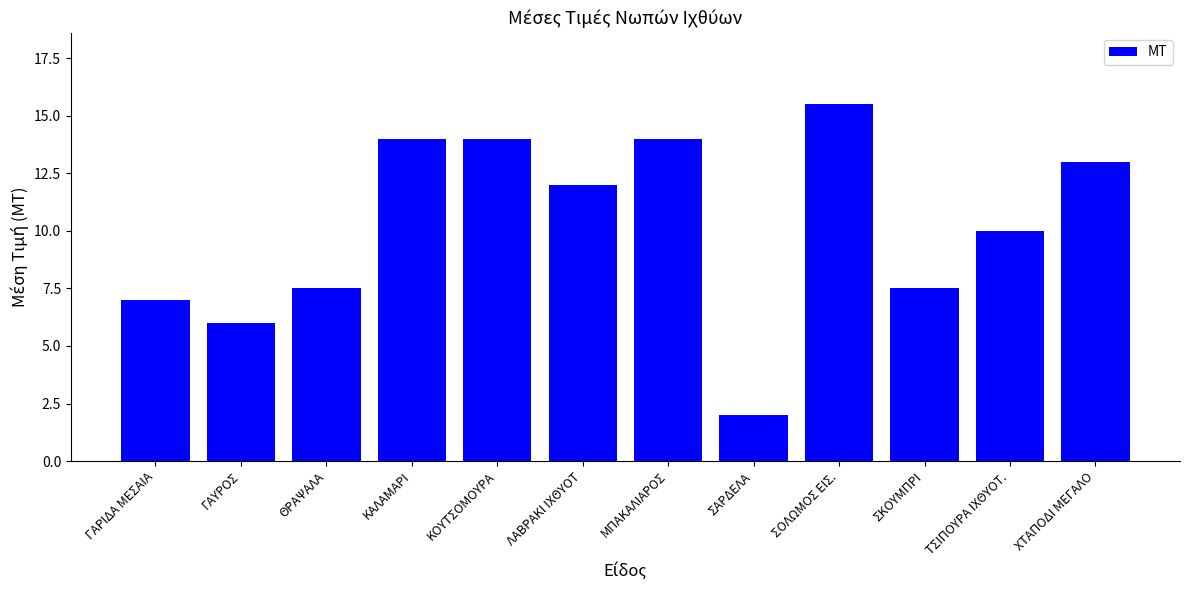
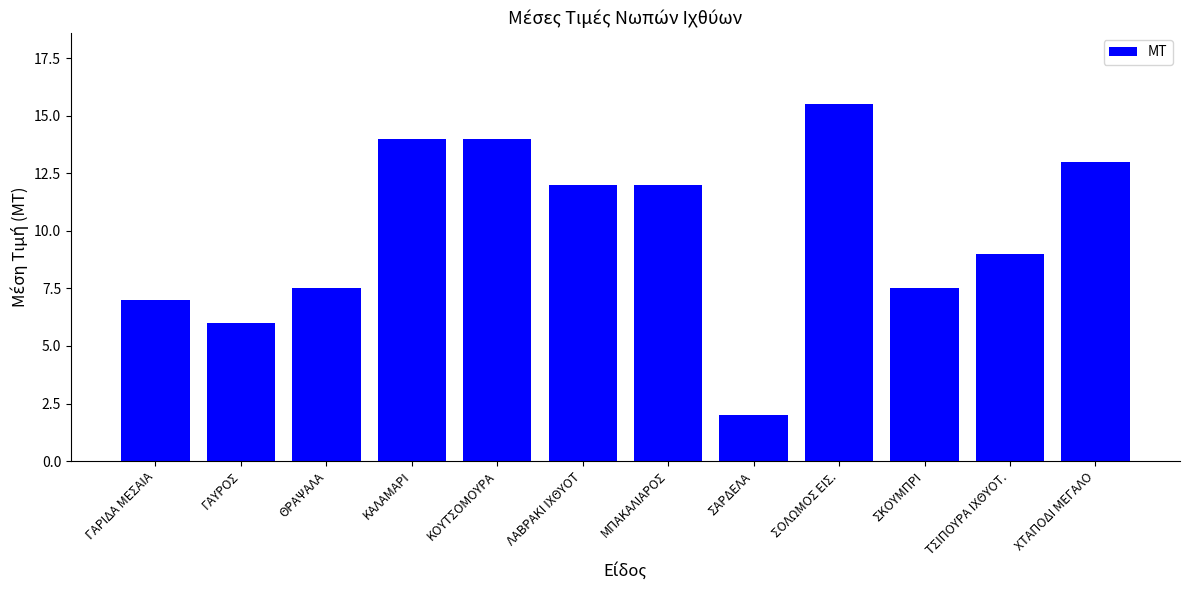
  {
    "ΓΑΡΙΔΑ ΜΕΣΑΙΑ": 7,
    "ΓΑΥΡΟΣ": 6,
    "ΘΡΑΨΑΛΑ": 7.5,
    "ΚΑΛΑΜΑΡΙ": 14,
    "ΚΟΥΤΣΟΜΟΥΡΑ": 14,
    "ΛΑΒΡΑΚΙ ΙΧΘΥΟΤ": 12,
-   "ΜΠΑΚΑΛΙΑΡΟΣ": 14,
+   "ΜΠΑΚΑΛΙΑΡΟΣ": 12,
    "ΣΑΡΔΕΛΑ": 2,
    "ΣΟΛΩΜΟΣ ΕΙΣ.": 15.5,
    "ΣΚΟΥΜΠΡΙ": 7.5,
-   "ΤΣΙΠΟΥΡΑ ΙΧΘΥΟΤ.": 10,
+   "ΤΣΙΠΟΥΡΑ ΙΧΘΥΟΤ.": 9,
    "ΧΤΑΠΟΔΙ ΜΕΓΑΛΟ": 13
  }
